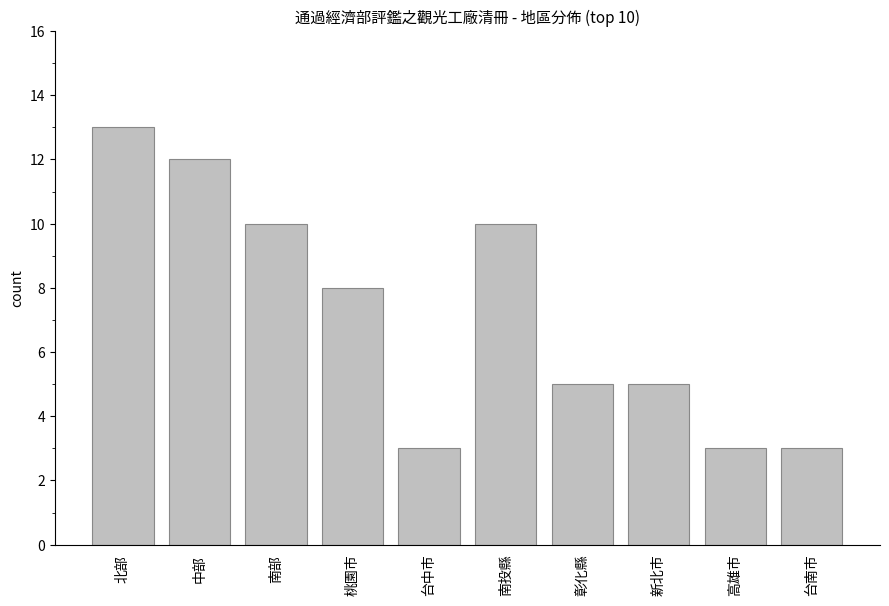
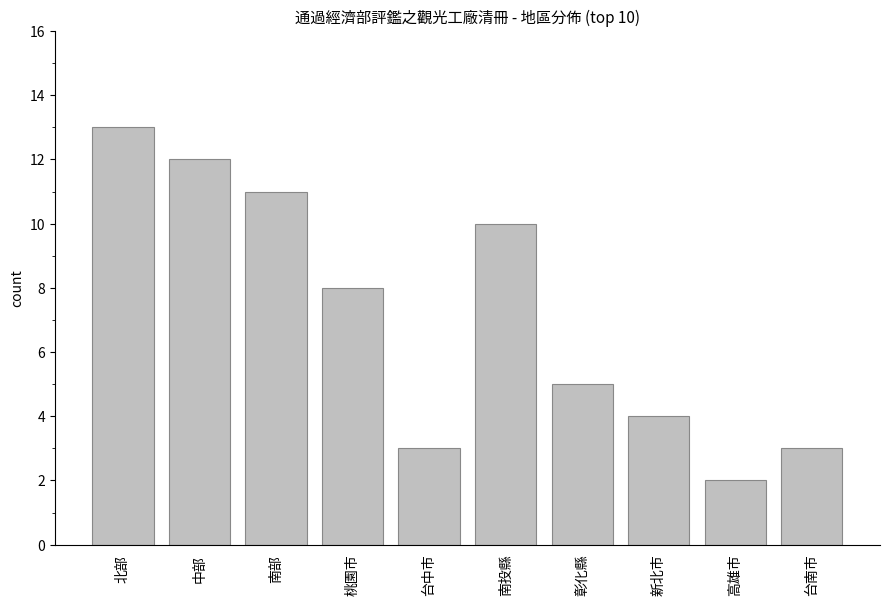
  {
    "北部": 13,
    "中部": 12,
-   "南部": 10,
+   "南部": 11,
    "桃園市": 8,
    "台中市": 3,
    "南投縣": 10,
    "彰化縣": 5,
-   "新北市": 5,
-   "高雄市": 3,
+   "新北市": 4,
+   "高雄市": 2,
    "台南市": 3
  }
